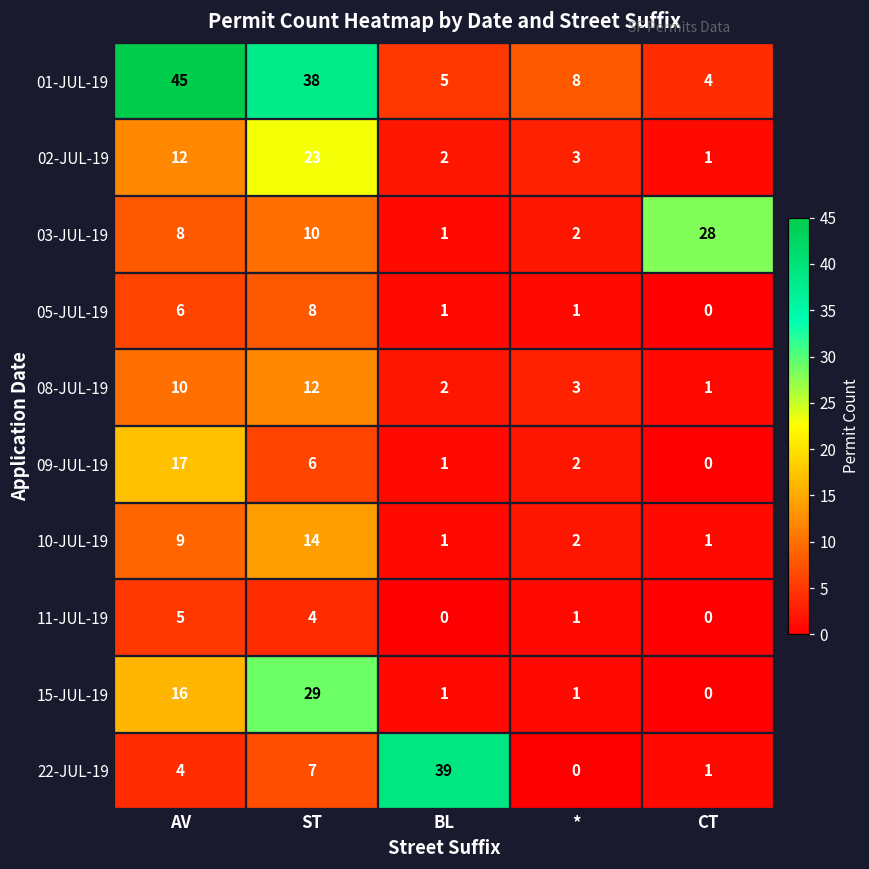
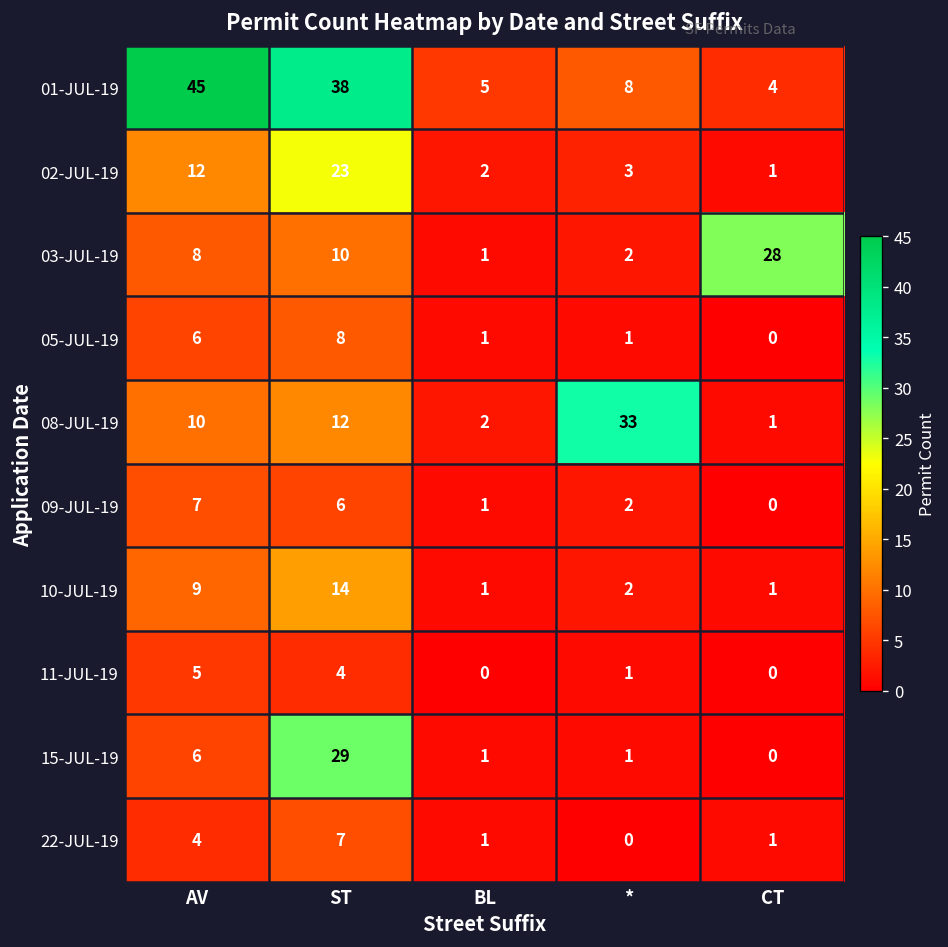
  {
    "01-JUL-19": {
      "AV": 45,
      "ST": 38,
      "BL": 5,
      "*": 8,
      "CT": 4
    },
    "02-JUL-19": {
      "AV": 12,
      "ST": 23,
      "BL": 2,
      "*": 3,
      "CT": 1
    },
    "03-JUL-19": {
      "AV": 8,
      "ST": 10,
      "BL": 1,
      "*": 2,
      "CT": 28
    },
    "05-JUL-19": {
      "AV": 6,
      "ST": 8,
      "BL": 1,
      "*": 1,
      "CT": 0
    },
    "08-JUL-19": {
      "AV": 10,
      "ST": 12,
      "BL": 2,
-     "*": 3,
+     "*": 33,
      "CT": 1
    },
    "09-JUL-19": {
-     "AV": 17,
+     "AV": 7,
      "ST": 6,
      "BL": 1,
      "*": 2,
      "CT": 0
    },
    "10-JUL-19": {
      "AV": 9,
      "ST": 14,
      "BL": 1,
      "*": 2,
      "CT": 1
    },
    "11-JUL-19": {
      "AV": 5,
      "ST": 4,
      "BL": 0,
      "*": 1,
      "CT": 0
    },
    "15-JUL-19": {
-     "AV": 16,
+     "AV": 6,
      "ST": 29,
      "BL": 1,
      "*": 1,
      "CT": 0
    },
    "22-JUL-19": {
      "AV": 4,
      "ST": 7,
-     "BL": 39,
+     "BL": 1,
      "*": 0,
      "CT": 1
    }
  }
